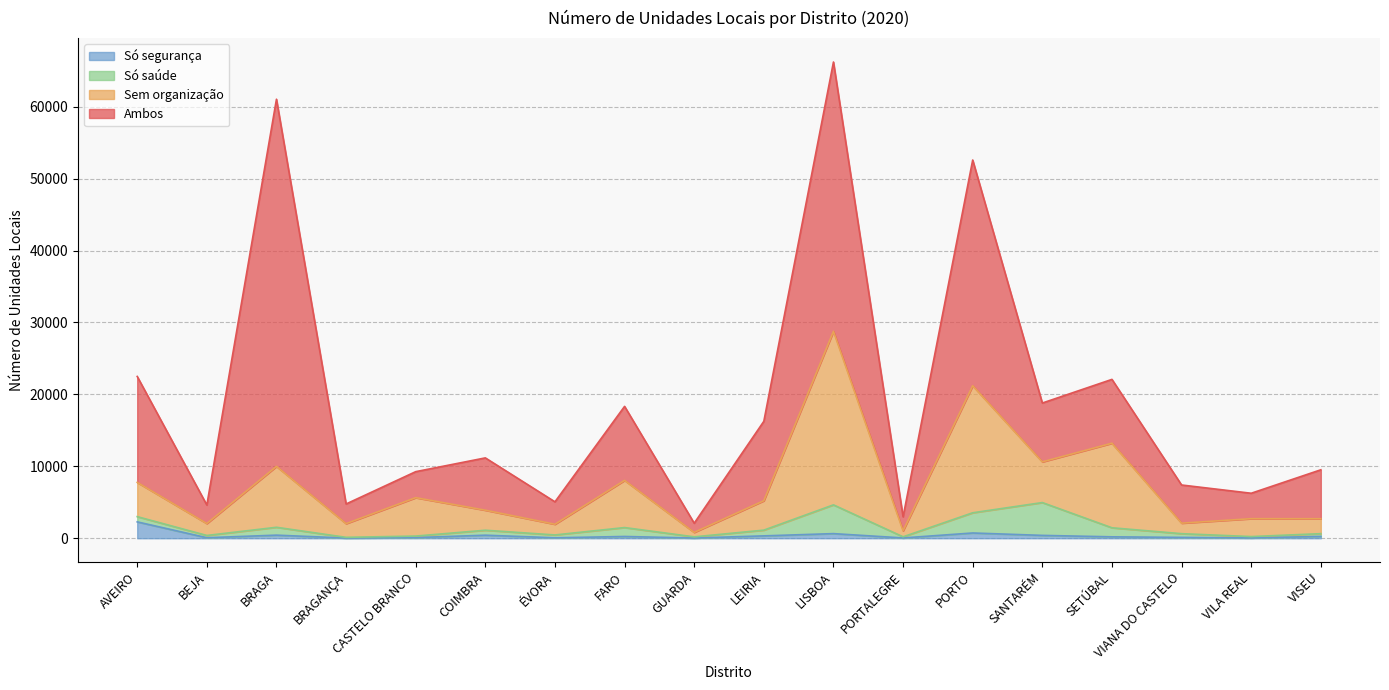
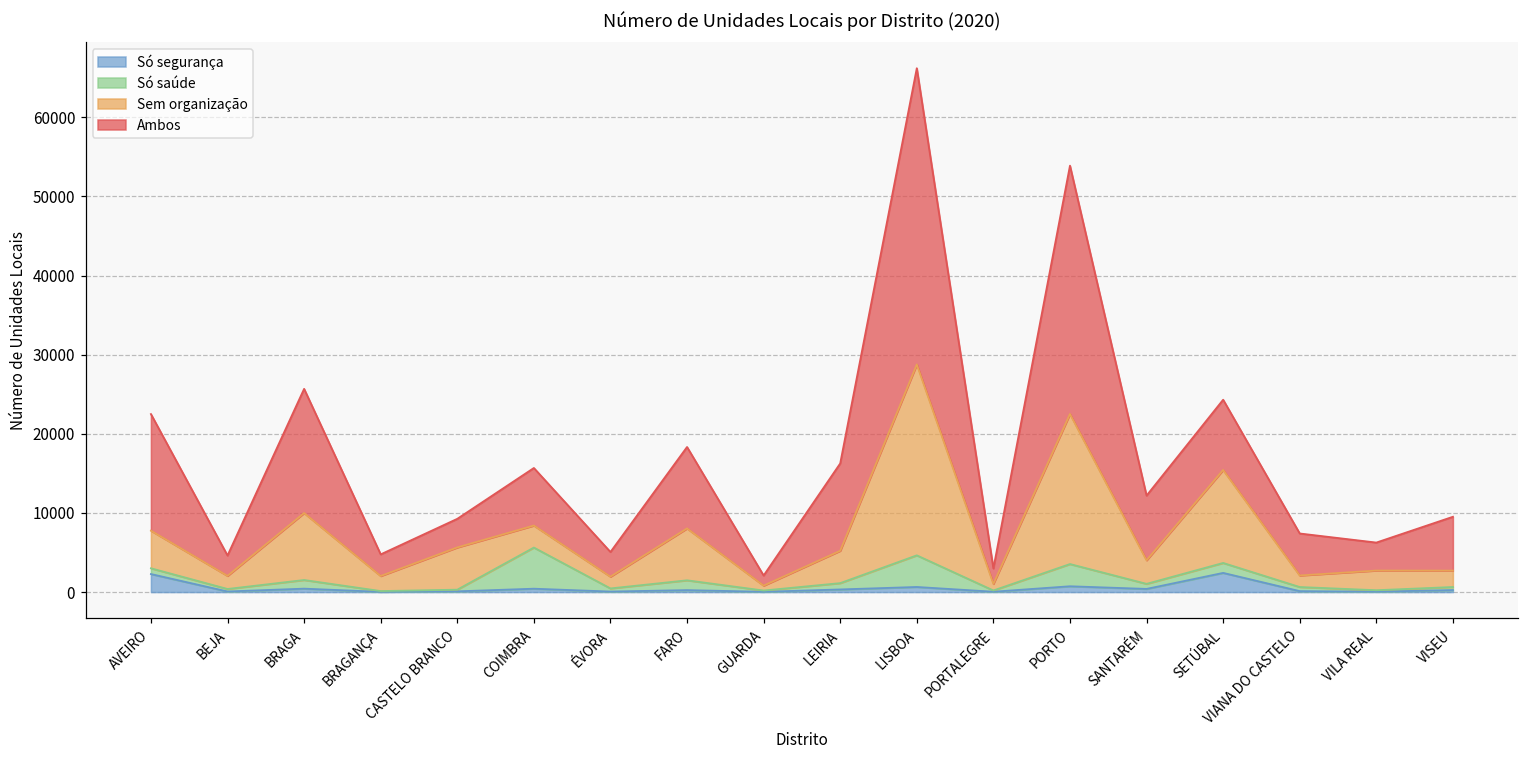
  {
    "Só segurança": {
      "AVEIRO": 2000,
      "BRAGA": 0,
      "COIMBRA": 0,
      "ÉVORA": 0,
      "FARO": 0,
      "LEIRIA": 0,
      "LISBOA": 1000,
      "PORTO": 1000,
      "SANTARÉM": 0,
-     "SETÚBAL": 0,
+     "SETÚBAL": 2000,
      "VIANA DO CASTELO": 0,
      "VISEU": 0
    },
    "Só saúde": {
      "AVEIRO": 1000,
      "BRAGA": 1000,
-     "COIMBRA": 1000,
+     "COIMBRA": 5000,
      "ÉVORA": 0,
      "FARO": 1000,
      "LEIRIA": 1000,
      "LISBOA": 4000,
      "PORTO": 3000,
-     "SANTARÉM": 5000,
+     "SANTARÉM": 1000,
      "SETÚBAL": 1000,
      "VIANA DO CASTELO": 1000,
      "VISEU": 0
    },
    "Sem organização": {
      "AVEIRO": 5000,
      "BEJA": 2000,
      "BRAGA": 8000,
      "BRAGANÇA": 2000,
      "CASTELO BRANCO": 5000,
      "COIMBRA": 3000,
      "ÉVORA": 1000,
      "FARO": 7000,
      "GUARDA": 1000,
      "LEIRIA": 4000,
      "LISBOA": 24000,
      "PORTALEGRE": 1000,
-     "PORTO": 18000,
-     "SANTARÉM": 6000,
+     "PORTO": 19000,
+     "SANTARÉM": 3000,
      "SETÚBAL": 12000,
      "VIANA DO CASTELO": 1000,
      "VILA REAL": 2000,
      "VISEU": 2000
    },
    "Ambos": {
      "AVEIRO": 15000,
      "BEJA": 3000,
-     "BRAGA": 51000,
+     "BRAGA": 16000,
      "BRAGANÇA": 3000,
      "CASTELO BRANCO": 4000,
      "COIMBRA": 7000,
      "ÉVORA": 3000,
      "FARO": 10000,
      "GUARDA": 1000,
      "LEIRIA": 11000,
      "LISBOA": 37000,
      "PORTALEGRE": 2000,
      "PORTO": 31000,
      "SANTARÉM": 8000,
      "SETÚBAL": 9000,
      "VIANA DO CASTELO": 5000,
      "VILA REAL": 4000,
      "VISEU": 7000
    }
  }
